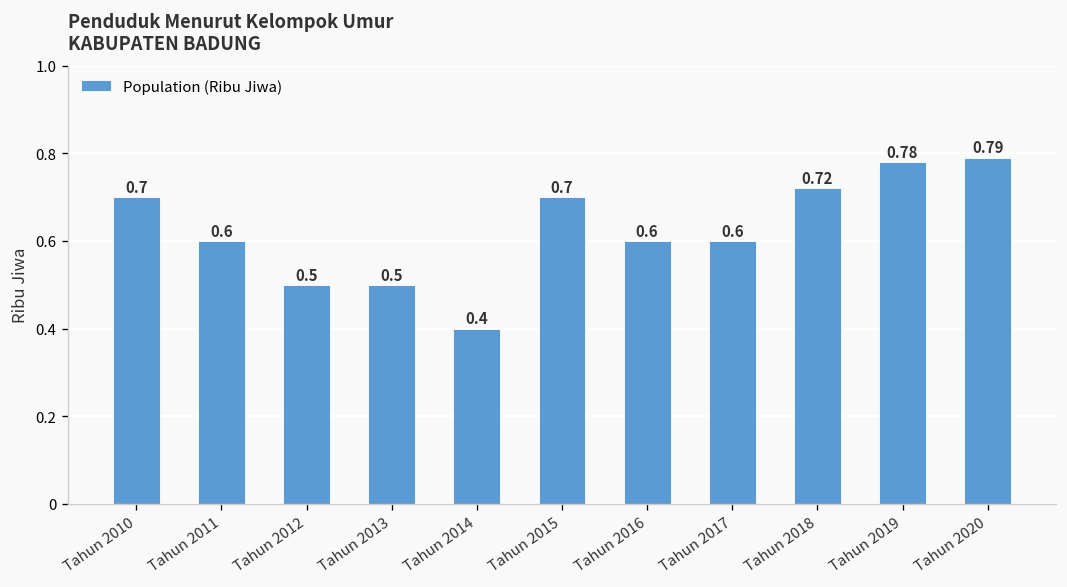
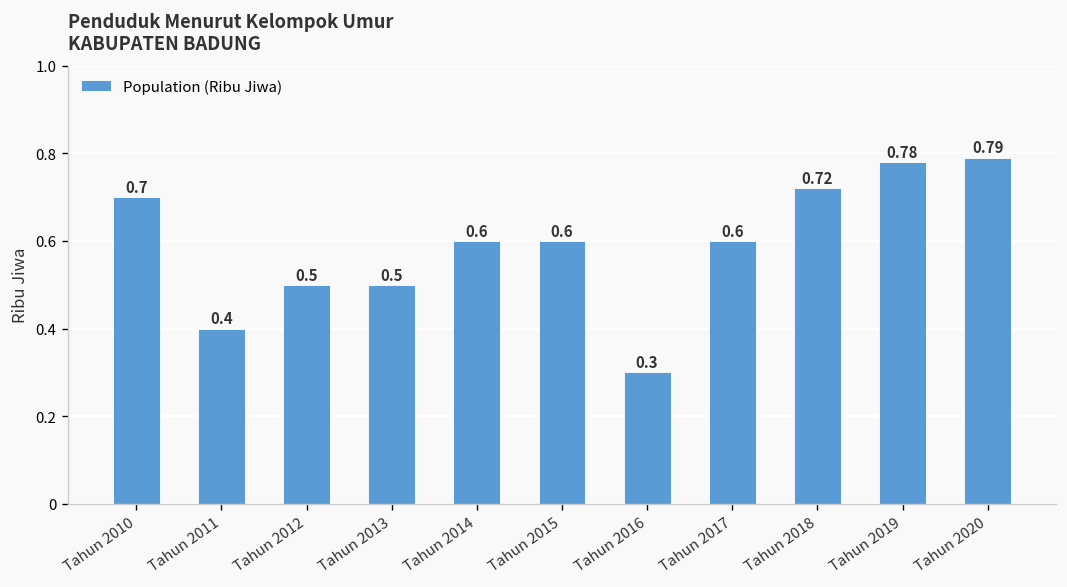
  {
    "Tahun 2010": 0.7,
-   "Tahun 2011": 0.6,
+   "Tahun 2011": 0.4,
    "Tahun 2012": 0.5,
    "Tahun 2013": 0.5,
-   "Tahun 2014": 0.4,
-   "Tahun 2015": 0.7,
-   "Tahun 2016": 0.6,
+   "Tahun 2014": 0.6,
+   "Tahun 2015": 0.6,
+   "Tahun 2016": 0.3,
    "Tahun 2017": 0.6,
    "Tahun 2018": 0.72,
    "Tahun 2019": 0.78,
    "Tahun 2020": 0.79
  }
